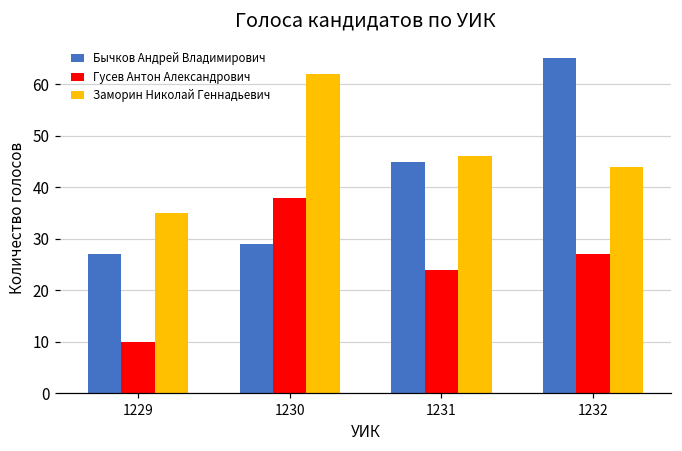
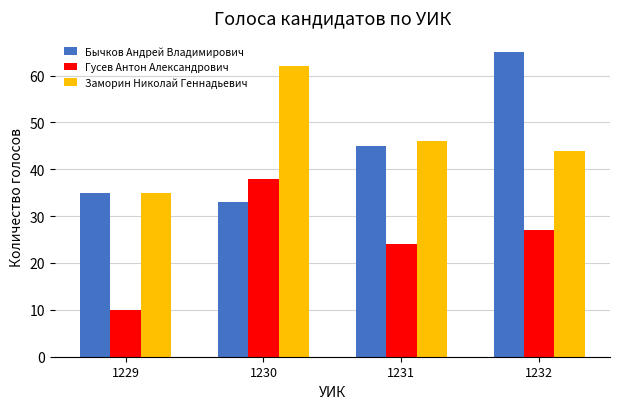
  {
    "Бычков Андрей Владимирович": {
-     "1229": 27,
-     "1230": 29,
+     "1229": 35,
+     "1230": 33,
      "1231": 45,
      "1232": 65
    },
    "Гусев Антон Александрович": {
      "1229": 10,
      "1230": 38,
      "1231": 24,
      "1232": 27
    },
    "Заморин Николай Геннадьевич": {
      "1229": 35,
      "1230": 62,
      "1231": 46,
      "1232": 44
    }
  }
